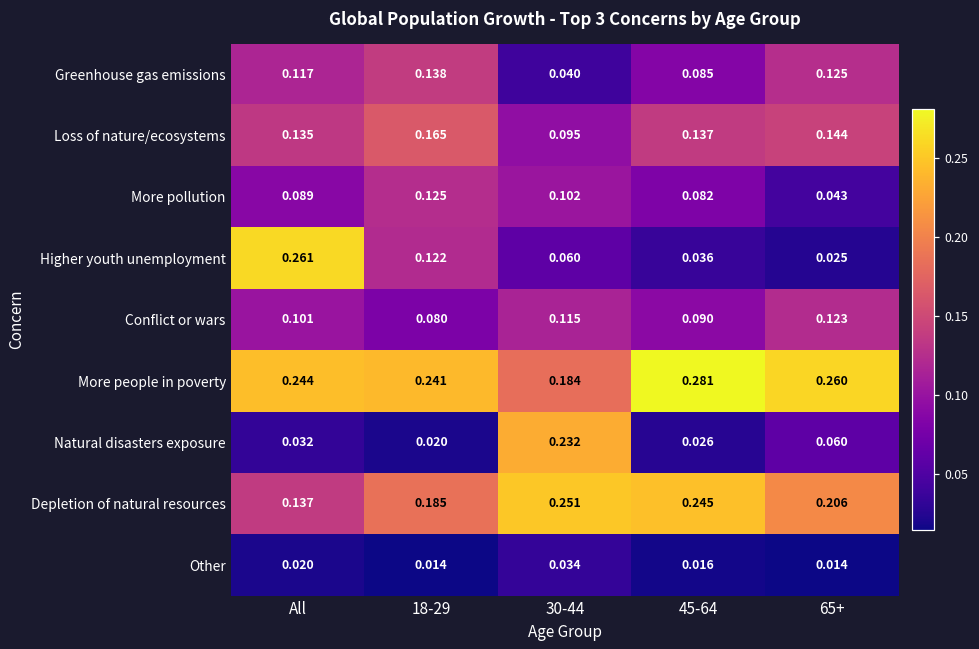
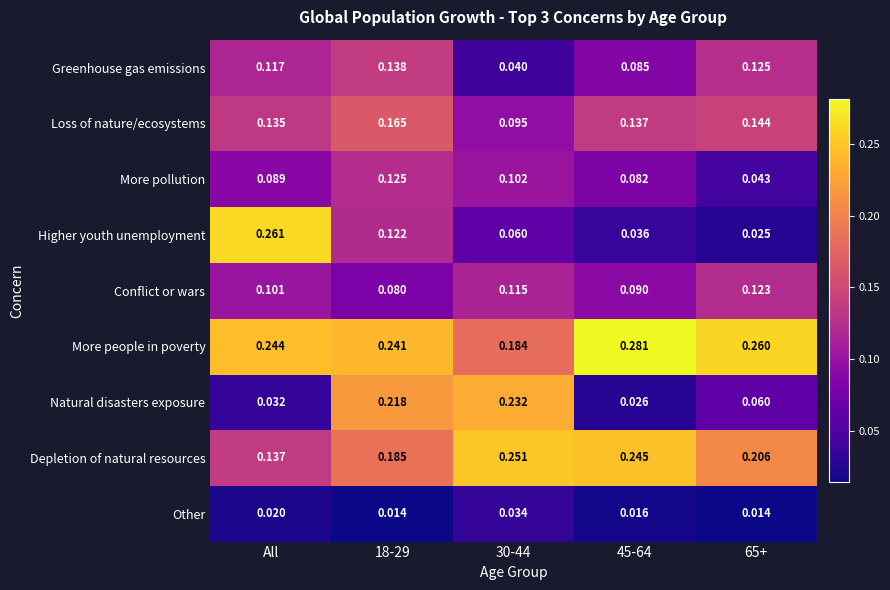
  {
    "Greenhouse gas emissions": {
      "All": 0.117,
      "18-29": 0.138,
      "30-44": 0.040,
      "45-64": 0.085,
      "65+": 0.125
    },
    "Loss of nature/ecosystems": {
      "All": 0.135,
      "18-29": 0.165,
      "30-44": 0.095,
      "45-64": 0.137,
      "65+": 0.144
    },
    "More pollution": {
      "All": 0.089,
      "18-29": 0.125,
      "30-44": 0.102,
      "45-64": 0.082,
      "65+": 0.043
    },
    "Higher youth unemployment": {
      "All": 0.261,
      "18-29": 0.122,
      "30-44": 0.060,
      "45-64": 0.036,
      "65+": 0.025
    },
    "Conflict or wars": {
      "All": 0.101,
      "18-29": 0.080,
      "30-44": 0.115,
      "45-64": 0.090,
      "65+": 0.123
    },
    "More people in poverty": {
      "All": 0.244,
      "18-29": 0.241,
      "30-44": 0.184,
      "45-64": 0.281,
      "65+": 0.260
    },
    "Natural disasters exposure": {
      "All": 0.032,
-     "18-29": 0.020,
+     "18-29": 0.218,
      "30-44": 0.232,
      "45-64": 0.026,
      "65+": 0.060
    },
    "Depletion of natural resources": {
      "All": 0.137,
      "18-29": 0.185,
      "30-44": 0.251,
      "45-64": 0.245,
      "65+": 0.206
    },
    "Other": {
      "All": 0.020,
      "18-29": 0.014,
      "30-44": 0.034,
      "45-64": 0.016,
      "65+": 0.014
    }
  }
